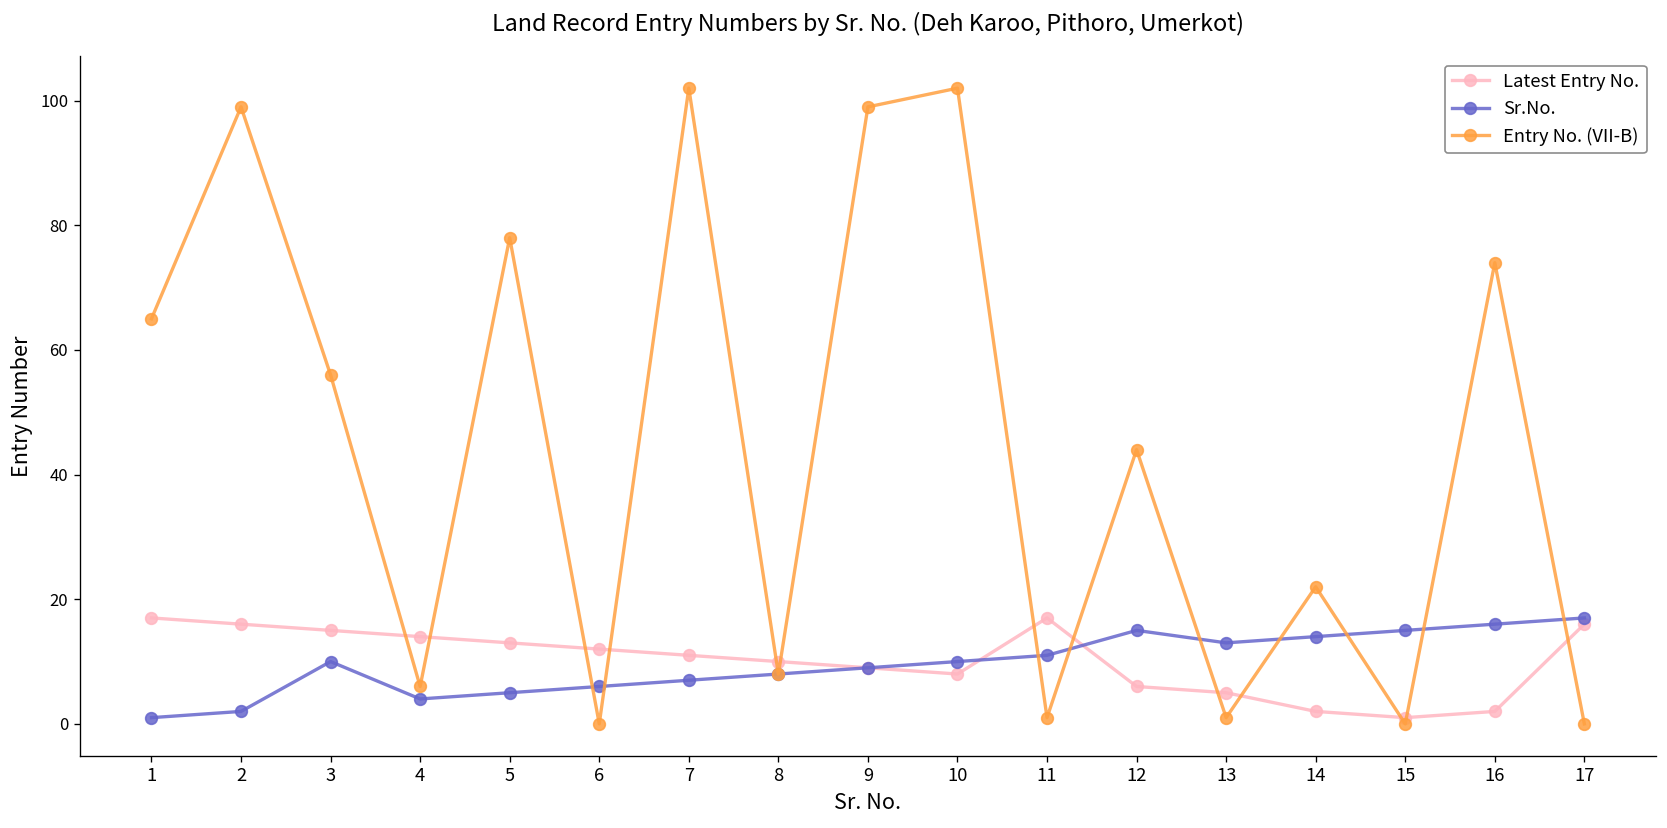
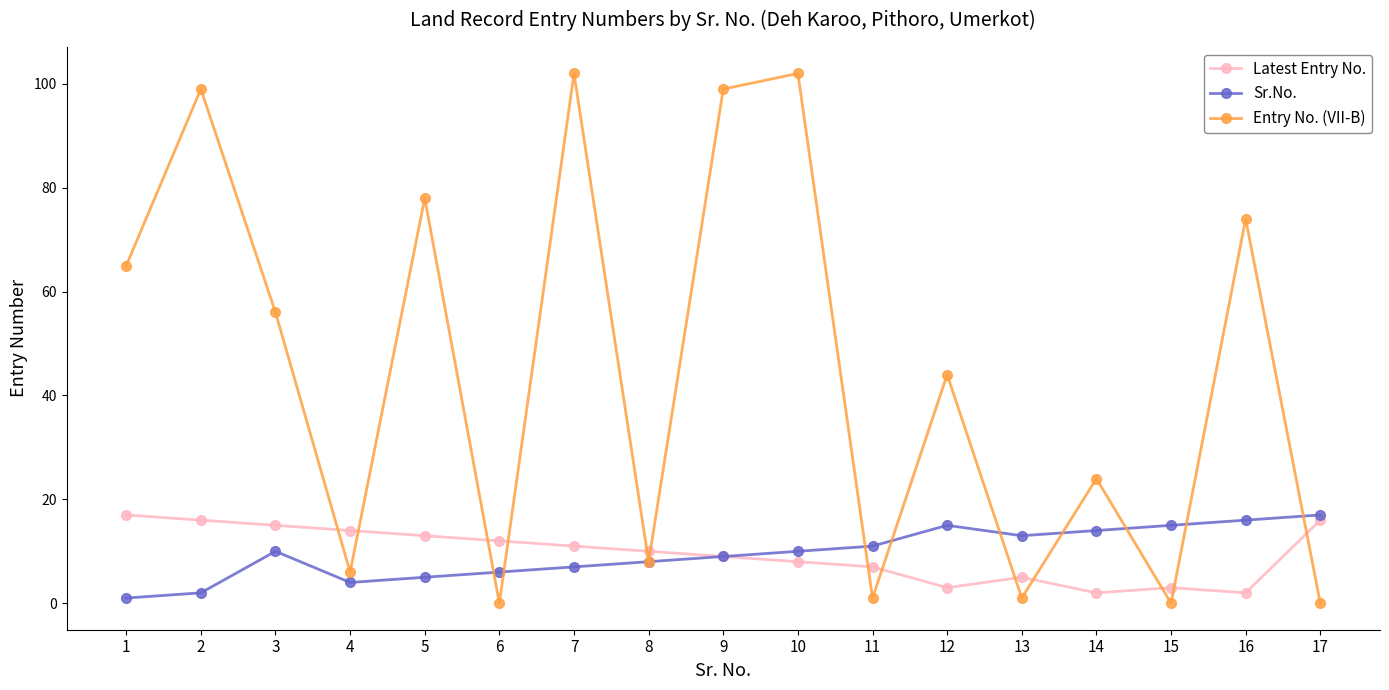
  {
    "Latest Entry No.": {
      "1": 17,
      "2": 16,
      "3": 15,
      "4": 14,
      "5": 13,
      "6": 12,
      "7": 11,
      "8": 10,
      "10": 8,
-     "11": 17,
-     "12": 6,
+     "11": 7,
+     "12": 3,
      "13": 5,
      "14": 2,
-     "15": 1,
+     "15": 3,
      "16": 2,
      "17": 16
    },
    "Sr.No.": {
      "1": 1,
      "2": 2,
      "3": 10,
      "4": 4,
      "5": 5,
      "6": 6,
      "7": 7,
      "10": 10,
      "11": 11,
      "12": 15,
      "13": 13,
      "14": 14,
      "15": 15,
      "16": 16,
      "17": 17
    },
    "Entry No. (VII-B)": {
      "1": 65,
      "2": 99,
      "3": 56,
      "4": 6,
      "5": 78,
      "6": 0,
      "7": 102,
      "9": 99,
      "10": 102,
      "11": 1,
      "12": 44,
      "13": 1,
-     "14": 22,
+     "14": 24,
      "15": 0,
      "16": 74,
      "17": 0
    }
  }
